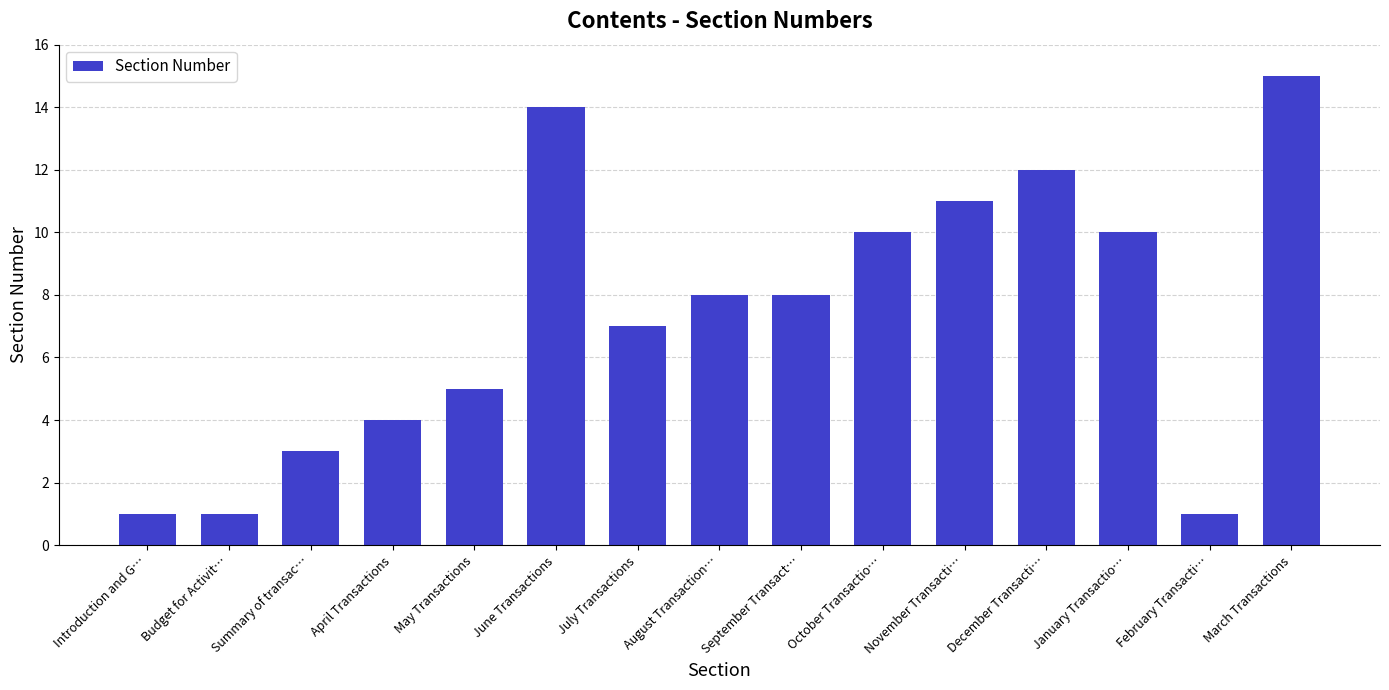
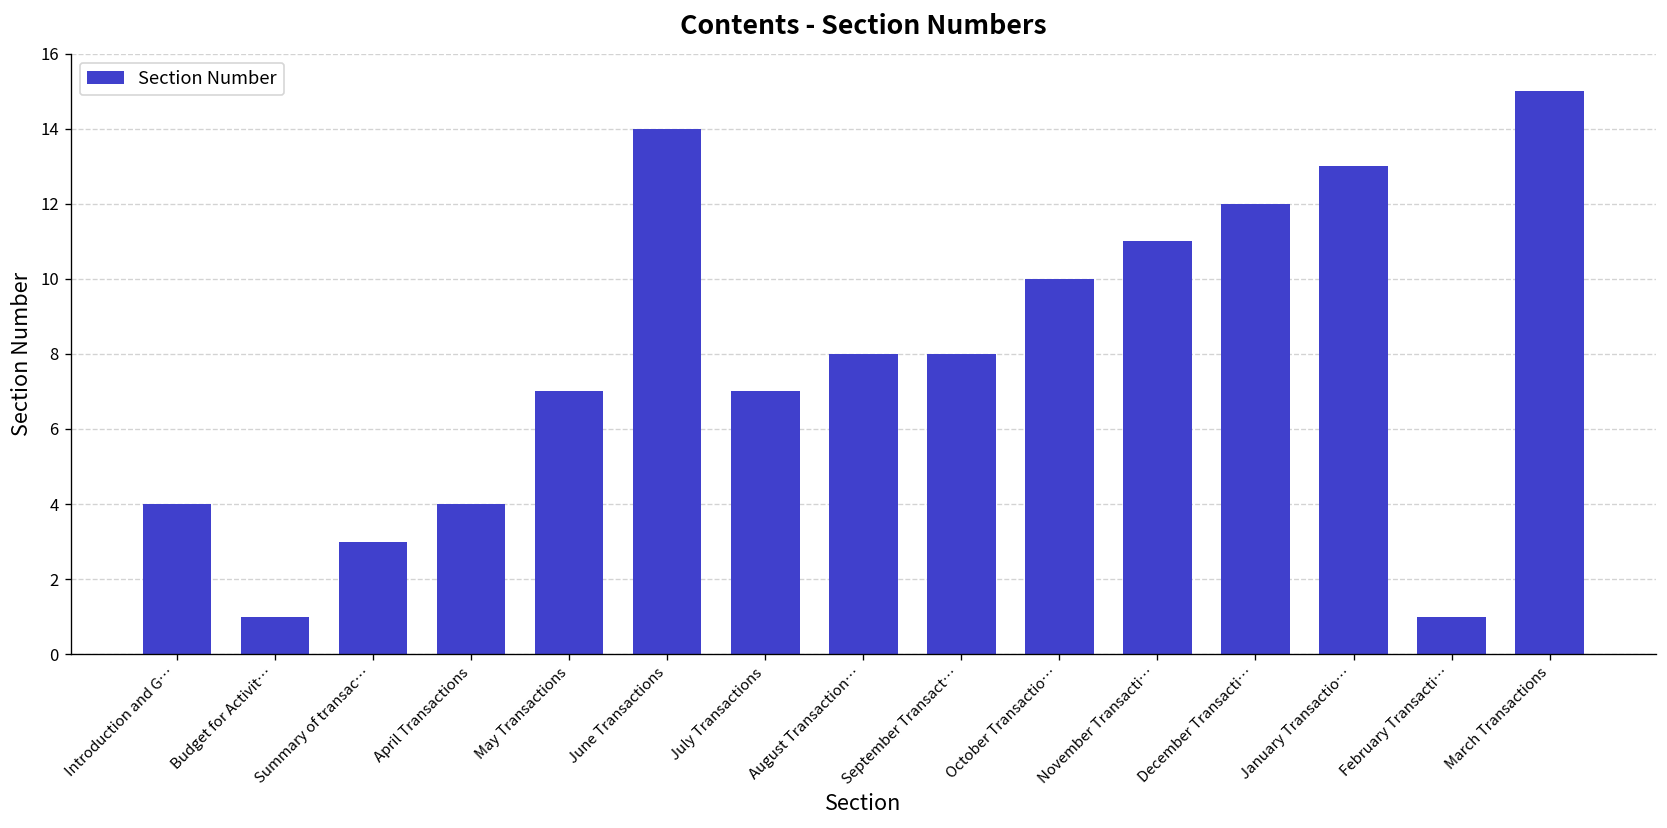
  {
-   "Introduction and G…": 1,
+   "Introduction and G…": 4,
    "Budget for Activit…": 1,
    "Summary of transac…": 3,
    "April Transactions": 4,
-   "May Transactions": 5,
+   "May Transactions": 7,
    "June Transactions": 14,
    "July Transactions": 7,
    "August Transaction…": 8,
    "September Transact…": 8,
    "October Transactio…": 10,
    "November Transacti…": 11,
    "December Transacti…": 12,
-   "January Transactio…": 10,
+   "January Transactio…": 13,
    "February Transacti…": 1,
    "March Transactions": 15
  }
